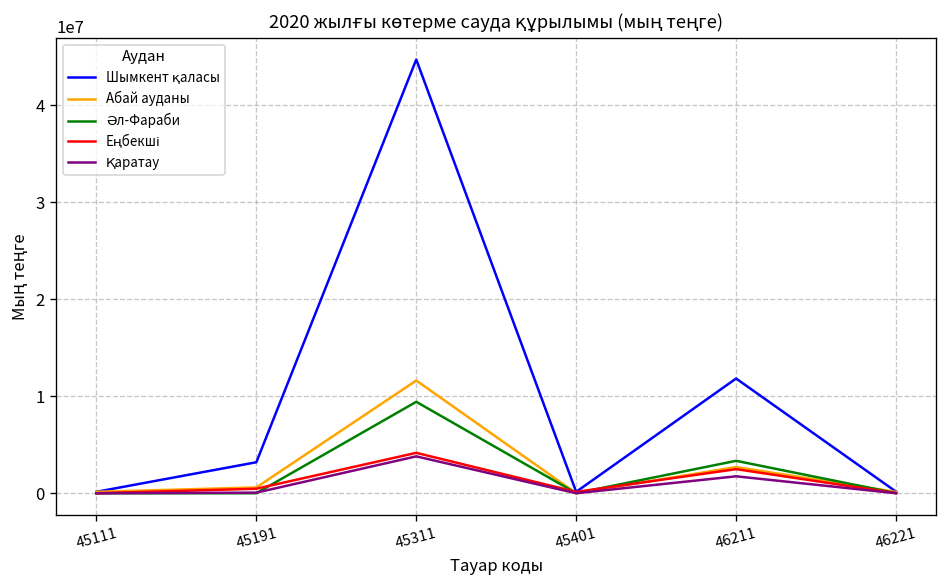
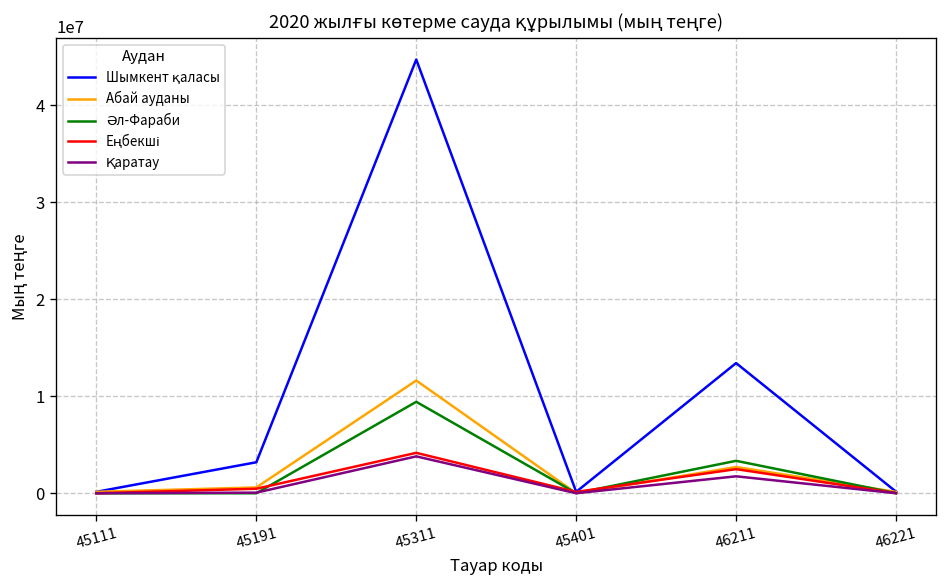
  {
    "Шымкент қаласы": {
      "45191": 3000000,
      "45311": 45000000,
-     "46211": 12000000
+     "46211": 13000000
    },
    "Абай ауданы": {
      "45311": 12000000
    },
    "Әл-Фараби": {
      "45311": 9000000,
      "46211": 3000000
    },
    "Еңбекші": {
      "45311": 4000000
    },
    "Қаратау": {
      "45311": 4000000,
      "46211": 2000000
    }
  }
